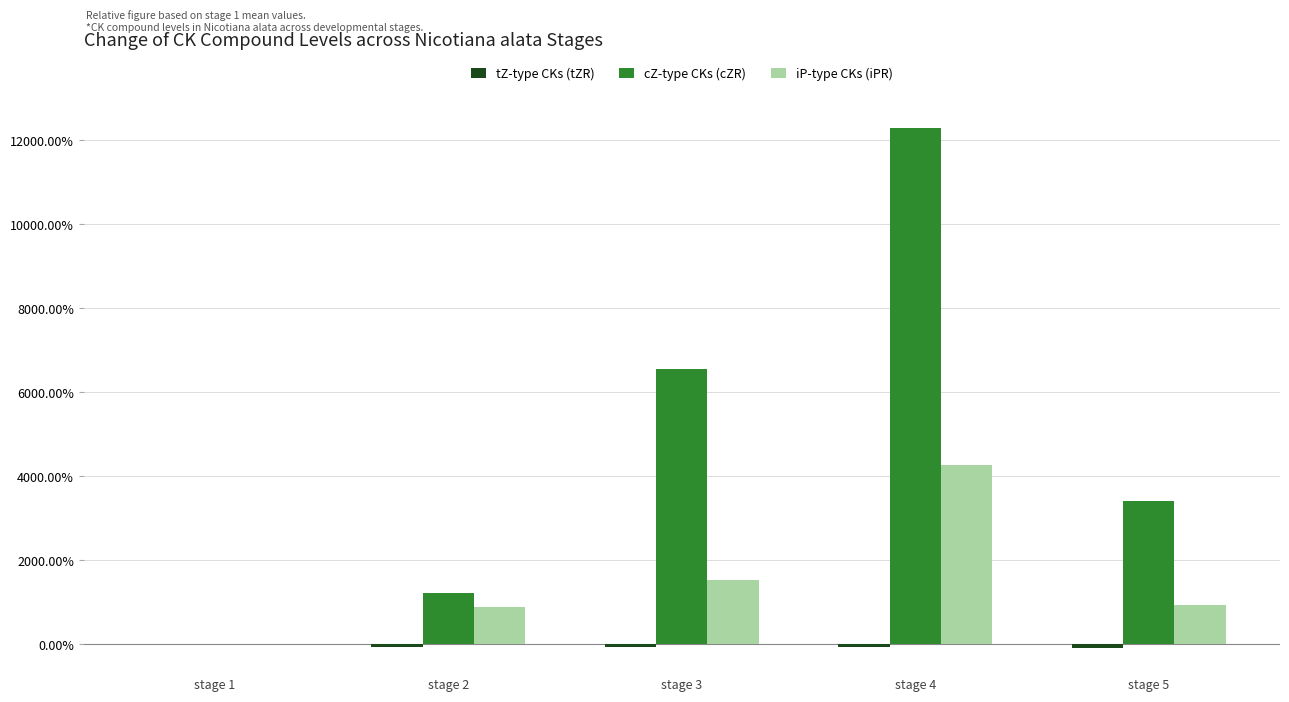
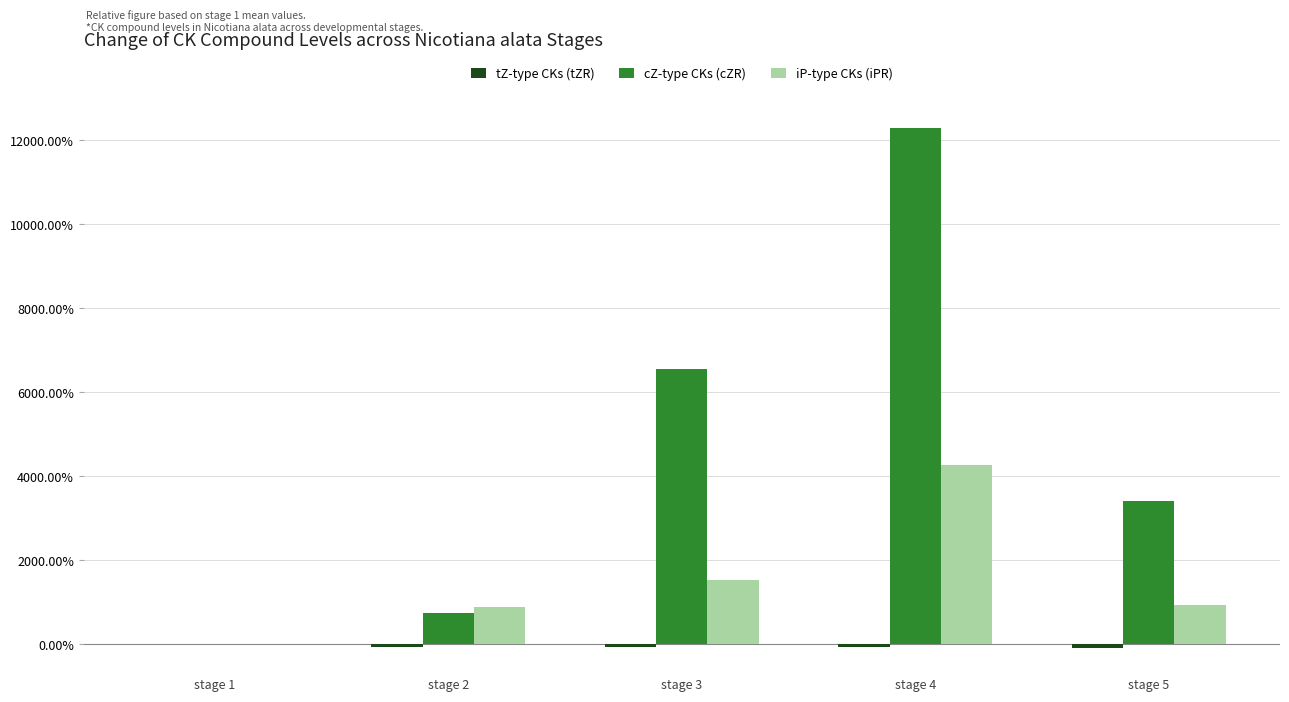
  {
    "tZ-type CKs (tZR)": {
      "stage 1": "0%",
      "stage 2": "-100%",
      "stage 3": "-100%",
      "stage 4": "-100%",
      "stage 5": "-100%"
    },
    "cZ-type CKs (cZR)": {
      "stage 1": "0%",
-     "stage 2": "1200%",
+     "stage 2": "700%",
      "stage 3": "6600%",
      "stage 4": "12300%",
      "stage 5": "3400%"
    },
    "iP-type CKs (iPR)": {
      "stage 1": "0%",
      "stage 2": "900%",
      "stage 3": "1500%",
      "stage 4": "4300%",
      "stage 5": "900%"
    }
  }
